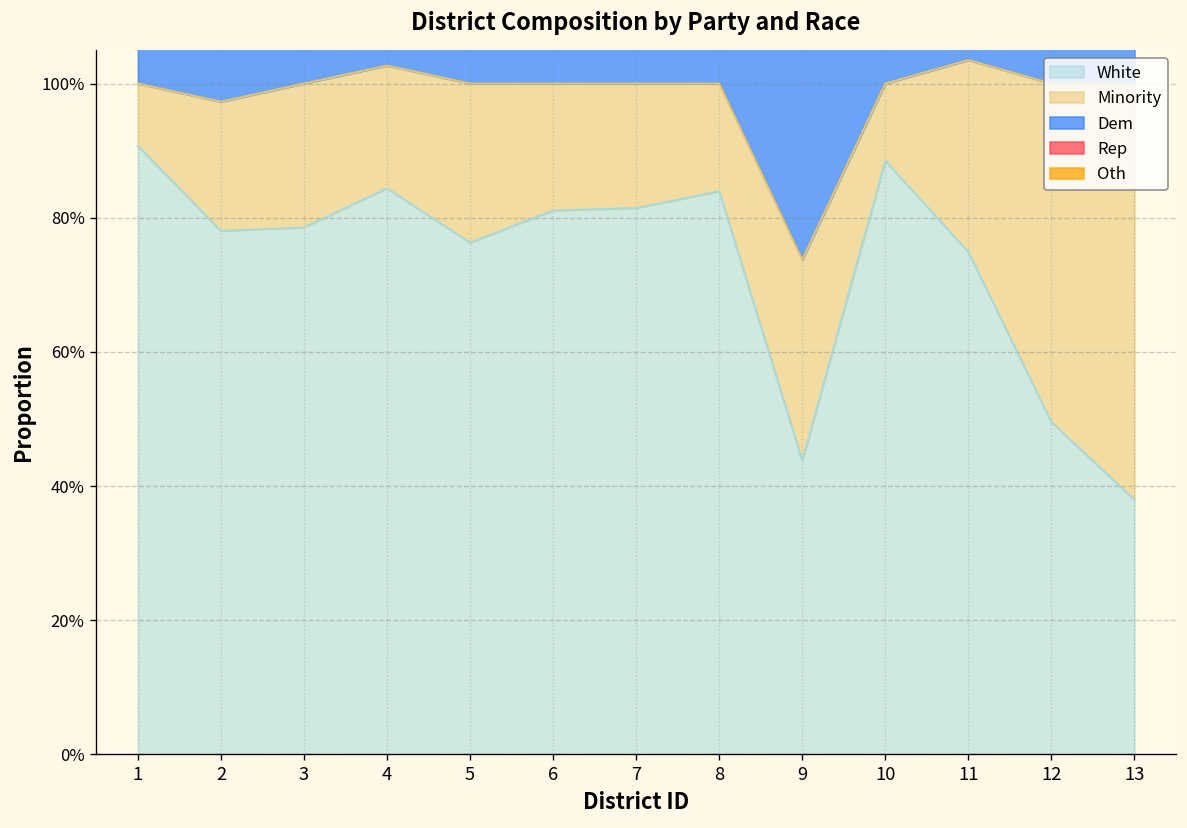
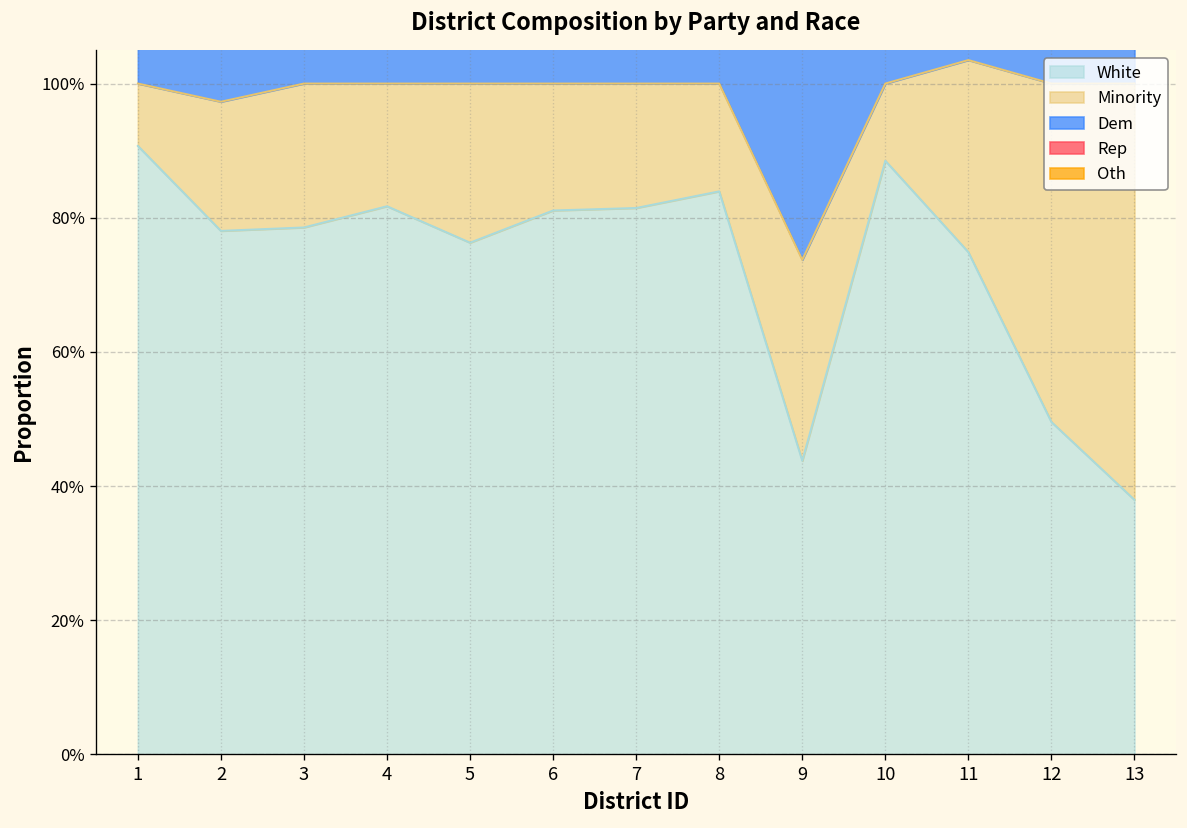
  {
    "White": {
      "1": "91%",
      "2": "78%",
      "3": "79%",
-     "4": "84%",
+     "4": "82%",
      "5": "76%",
      "6": "81%",
      "7": "81%",
      "8": "84%",
      "9": "44%",
      "10": "88%",
      "11": "75%",
      "12": "50%",
      "13": "38%"
    },
    "Minority": {
      "1": "9%",
      "2": "19%",
      "3": "21%",
      "4": "18%",
      "5": "24%",
      "6": "19%",
      "7": "19%",
      "8": "16%",
      "9": "30%",
      "10": "12%",
      "11": "29%"
    }
  }
